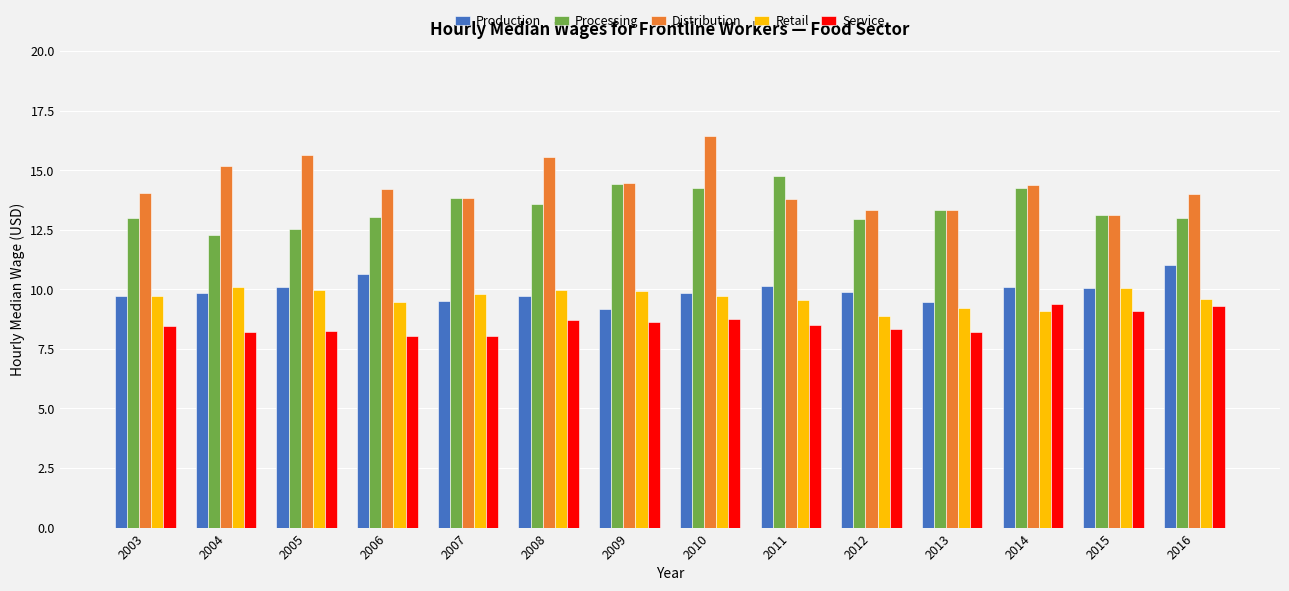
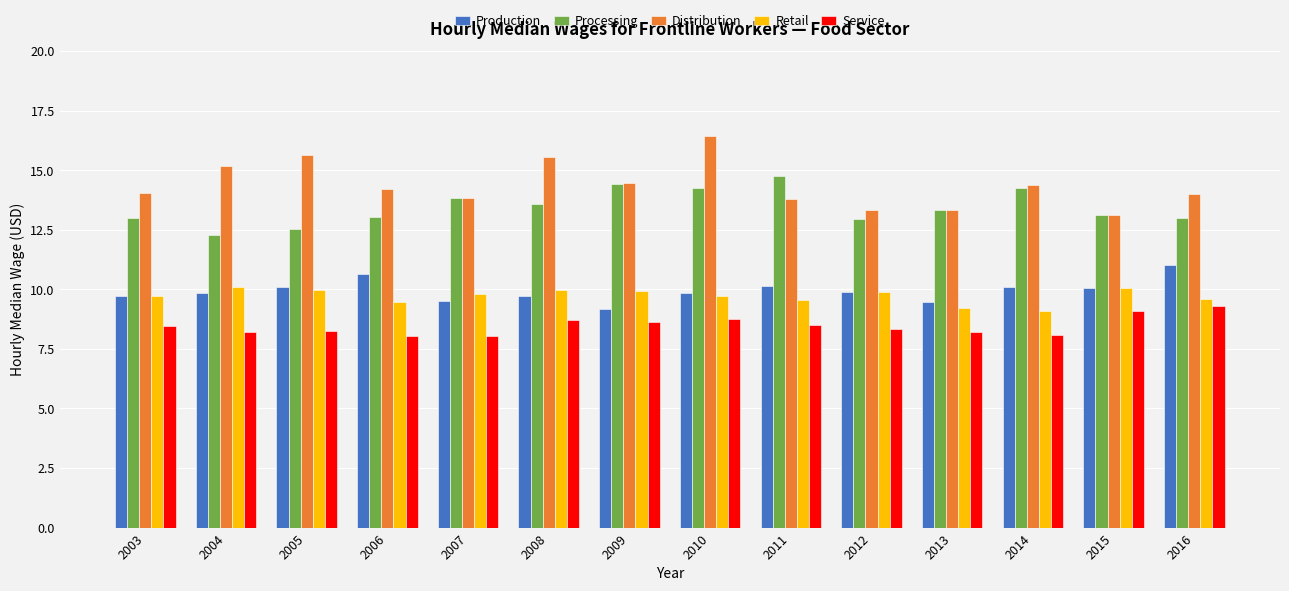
  {
    "Production": {
      "2003": 9.7,
      "2004": 9.9,
      "2005": 10.1,
      "2006": 10.7,
      "2007": 9.5,
      "2008": 9.7,
      "2009": 9.2,
      "2010": 9.9,
      "2011": 10.2,
      "2012": 9.9,
      "2013": 9.5,
      "2014": 10.1,
      "2015": 10.1,
      "2016": 11.0
    },
    "Processing": {
      "2003": 13.0,
      "2004": 12.3,
      "2005": 12.5,
      "2006": 13.0,
      "2007": 13.8,
      "2008": 13.6,
      "2009": 14.4,
      "2010": 14.2,
      "2011": 14.8,
      "2012": 13.0,
      "2013": 13.3,
      "2014": 14.3,
      "2015": 13.1,
      "2016": 13.0
    },
    "Distribution": {
      "2003": 14.0,
      "2004": 15.2,
      "2005": 15.7,
      "2006": 14.2,
      "2007": 13.8,
      "2008": 15.5,
      "2009": 14.5,
      "2010": 16.4,
      "2011": 13.8,
      "2012": 13.3,
      "2013": 13.3,
      "2014": 14.4,
      "2015": 13.1,
      "2016": 14.0
    },
    "Retail": {
      "2003": 9.7,
      "2004": 10.1,
      "2005": 10.0,
      "2006": 9.5,
      "2007": 9.8,
      "2008": 10.0,
      "2009": 9.9,
      "2010": 9.7,
      "2011": 9.6,
-     "2012": 8.9,
+     "2012": 9.9,
      "2013": 9.2,
      "2014": 9.1,
      "2015": 10.1,
      "2016": 9.6
    },
    "Service": {
      "2003": 8.5,
      "2004": 8.2,
      "2005": 8.3,
      "2006": 8.1,
      "2007": 8.1,
      "2008": 8.7,
      "2009": 8.6,
      "2010": 8.8,
      "2011": 8.5,
      "2012": 8.3,
      "2013": 8.2,
-     "2014": 9.4,
+     "2014": 8.1,
      "2015": 9.1,
      "2016": 9.3
    }
  }
